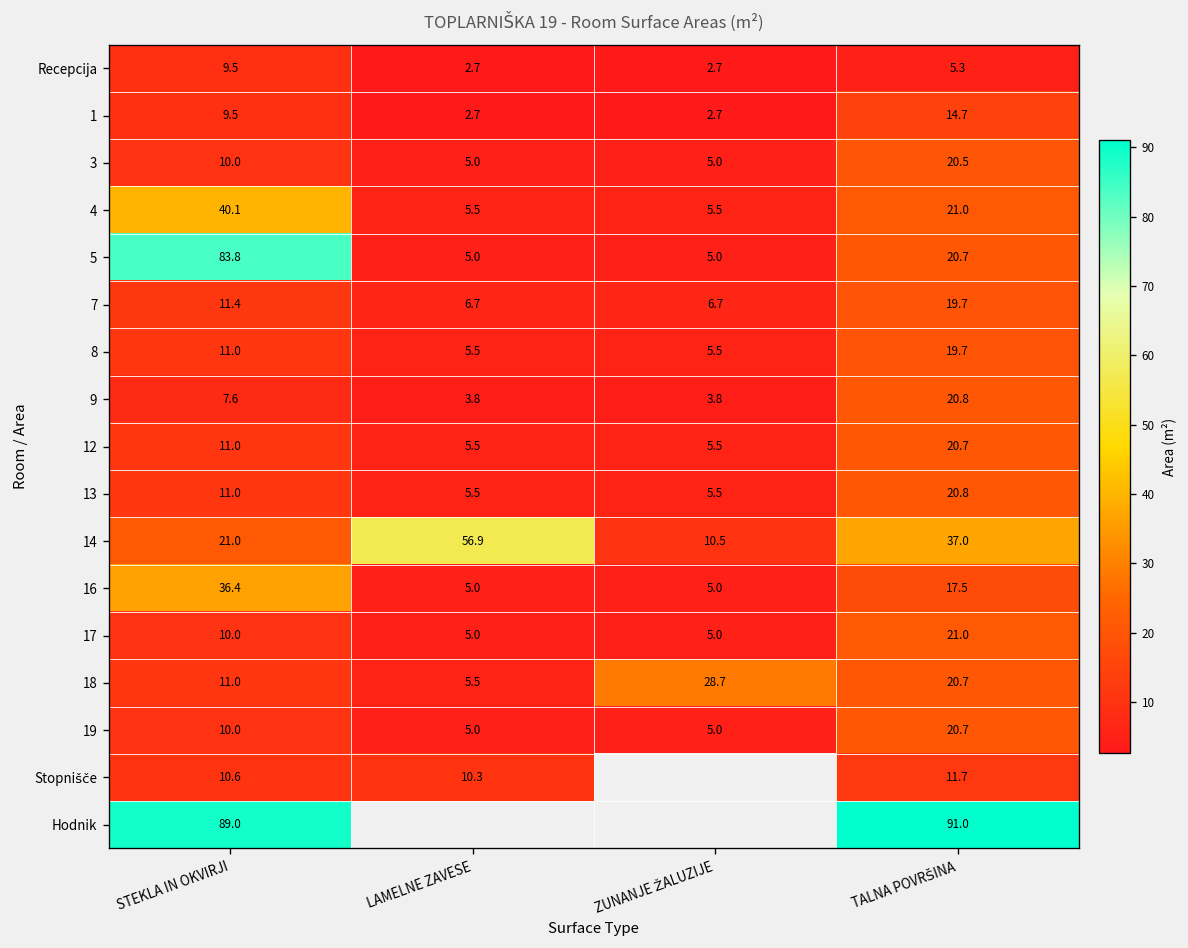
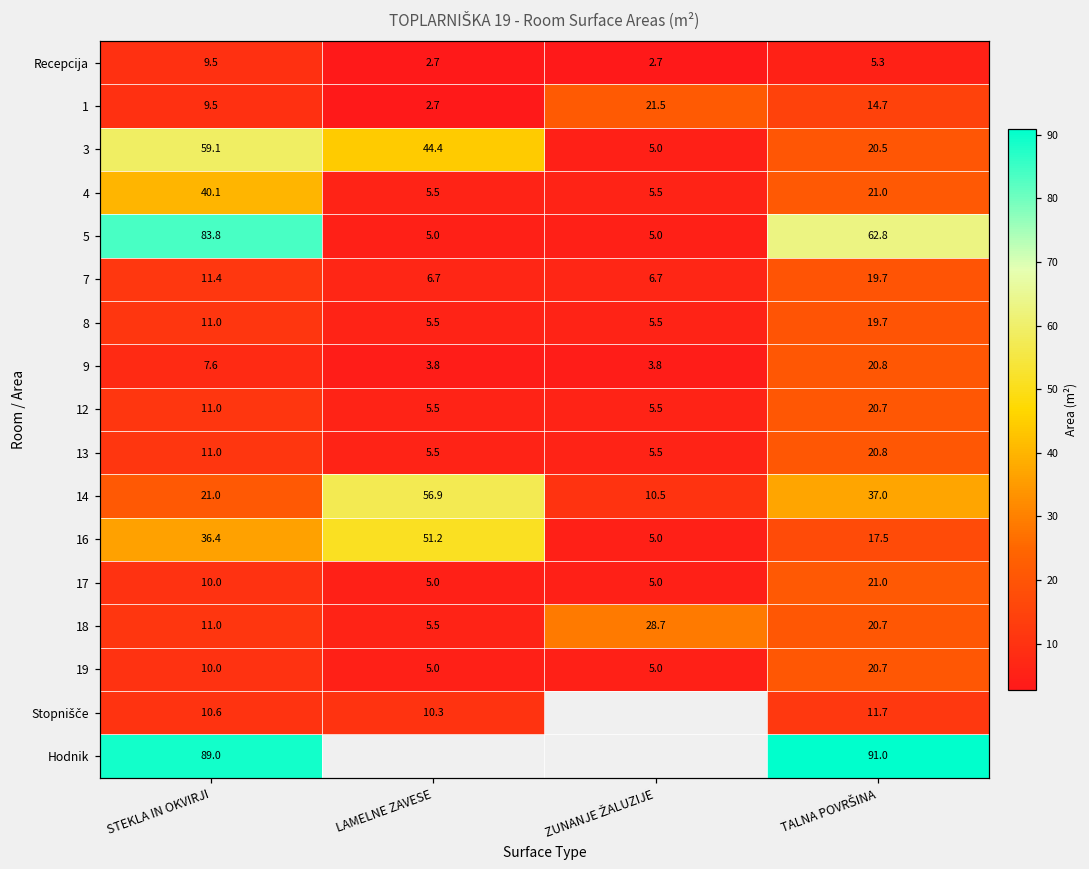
  {
    "Recepcija": {
      "STEKLA IN OKVIRJI": 9.5,
      "LAMELNE ZAVESE": 2.7,
      "ZUNANJE ŽALUZIJE": 2.7,
      "TALNA POVRŠINA": 5.3
    },
    "1": {
      "STEKLA IN OKVIRJI": 9.5,
      "LAMELNE ZAVESE": 2.7,
-     "ZUNANJE ŽALUZIJE": 2.7,
+     "ZUNANJE ŽALUZIJE": 21.5,
      "TALNA POVRŠINA": 14.7
    },
    "3": {
-     "STEKLA IN OKVIRJI": 10.0,
-     "LAMELNE ZAVESE": 5.0,
+     "STEKLA IN OKVIRJI": 59.1,
+     "LAMELNE ZAVESE": 44.4,
      "ZUNANJE ŽALUZIJE": 5.0,
      "TALNA POVRŠINA": 20.5
    },
    "4": {
      "STEKLA IN OKVIRJI": 40.1,
      "LAMELNE ZAVESE": 5.5,
      "ZUNANJE ŽALUZIJE": 5.5,
      "TALNA POVRŠINA": 21.0
    },
    "5": {
      "STEKLA IN OKVIRJI": 83.8,
      "LAMELNE ZAVESE": 5.0,
      "ZUNANJE ŽALUZIJE": 5.0,
-     "TALNA POVRŠINA": 20.7
+     "TALNA POVRŠINA": 62.8
    },
    "7": {
      "STEKLA IN OKVIRJI": 11.4,
      "LAMELNE ZAVESE": 6.7,
      "ZUNANJE ŽALUZIJE": 6.7,
      "TALNA POVRŠINA": 19.7
    },
    "8": {
      "STEKLA IN OKVIRJI": 11.0,
      "LAMELNE ZAVESE": 5.5,
      "ZUNANJE ŽALUZIJE": 5.5,
      "TALNA POVRŠINA": 19.7
    },
    "9": {
      "STEKLA IN OKVIRJI": 7.6,
      "LAMELNE ZAVESE": 3.8,
      "ZUNANJE ŽALUZIJE": 3.8,
      "TALNA POVRŠINA": 20.8
    },
    "12": {
      "STEKLA IN OKVIRJI": 11.0,
      "LAMELNE ZAVESE": 5.5,
      "ZUNANJE ŽALUZIJE": 5.5,
      "TALNA POVRŠINA": 20.7
    },
    "13": {
      "STEKLA IN OKVIRJI": 11.0,
      "LAMELNE ZAVESE": 5.5,
      "ZUNANJE ŽALUZIJE": 5.5,
      "TALNA POVRŠINA": 20.8
    },
    "14": {
      "STEKLA IN OKVIRJI": 21.0,
      "LAMELNE ZAVESE": 56.9,
      "ZUNANJE ŽALUZIJE": 10.5,
      "TALNA POVRŠINA": 37.0
    },
    "16": {
      "STEKLA IN OKVIRJI": 36.4,
-     "LAMELNE ZAVESE": 5.0,
+     "LAMELNE ZAVESE": 51.2,
      "ZUNANJE ŽALUZIJE": 5.0,
      "TALNA POVRŠINA": 17.5
    },
    "17": {
      "STEKLA IN OKVIRJI": 10.0,
      "LAMELNE ZAVESE": 5.0,
      "ZUNANJE ŽALUZIJE": 5.0,
      "TALNA POVRŠINA": 21.0
    },
    "18": {
      "STEKLA IN OKVIRJI": 11.0,
      "LAMELNE ZAVESE": 5.5,
      "ZUNANJE ŽALUZIJE": 28.7,
      "TALNA POVRŠINA": 20.7
    },
    "19": {
      "STEKLA IN OKVIRJI": 10.0,
      "LAMELNE ZAVESE": 5.0,
      "ZUNANJE ŽALUZIJE": 5.0,
      "TALNA POVRŠINA": 20.7
    },
    "Stopnišče": {
      "STEKLA IN OKVIRJI": 10.6,
      "LAMELNE ZAVESE": 10.3,
      "TALNA POVRŠINA": 11.7
    },
    "Hodnik": {
      "STEKLA IN OKVIRJI": 89.0,
      "TALNA POVRŠINA": 91.0
    }
  }
